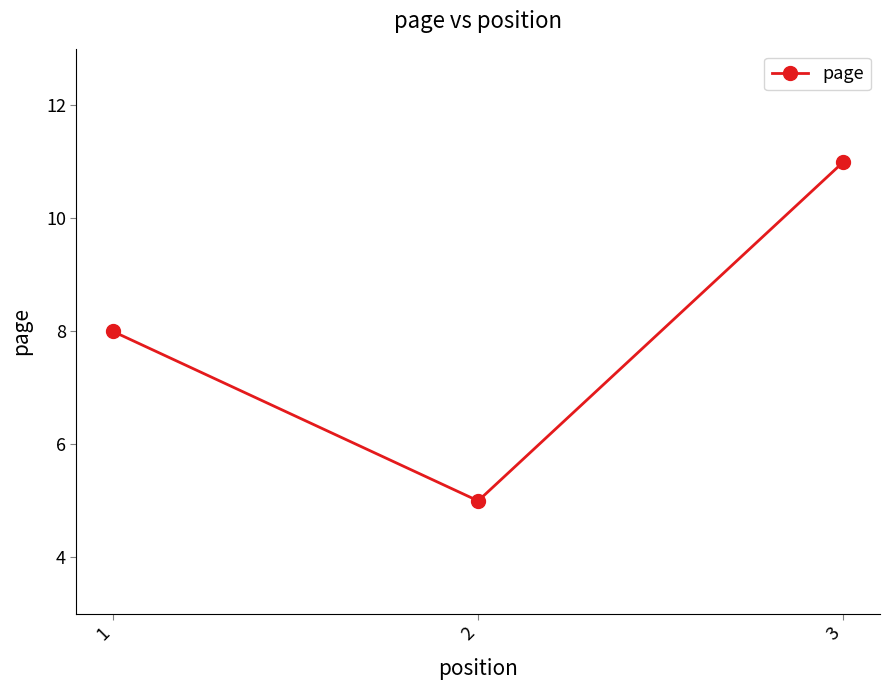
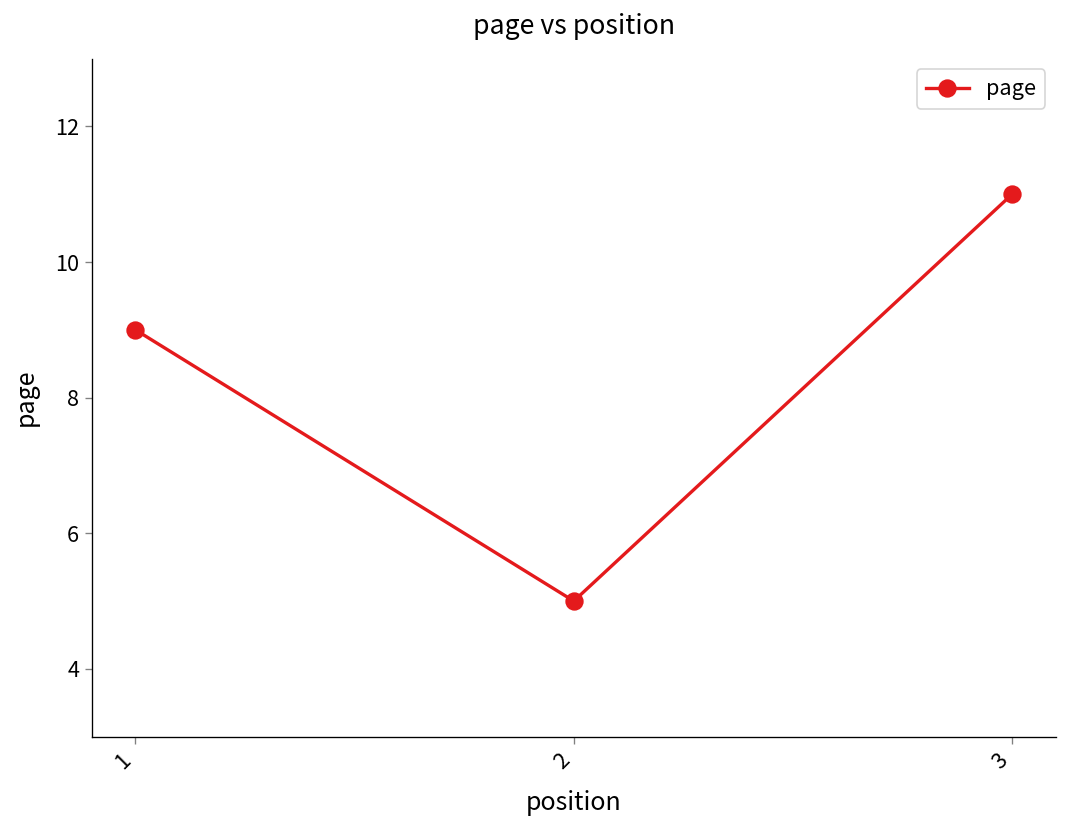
  {
-   "1": 8,
+   "1": 9,
    "2": 5,
    "3": 11
  }
